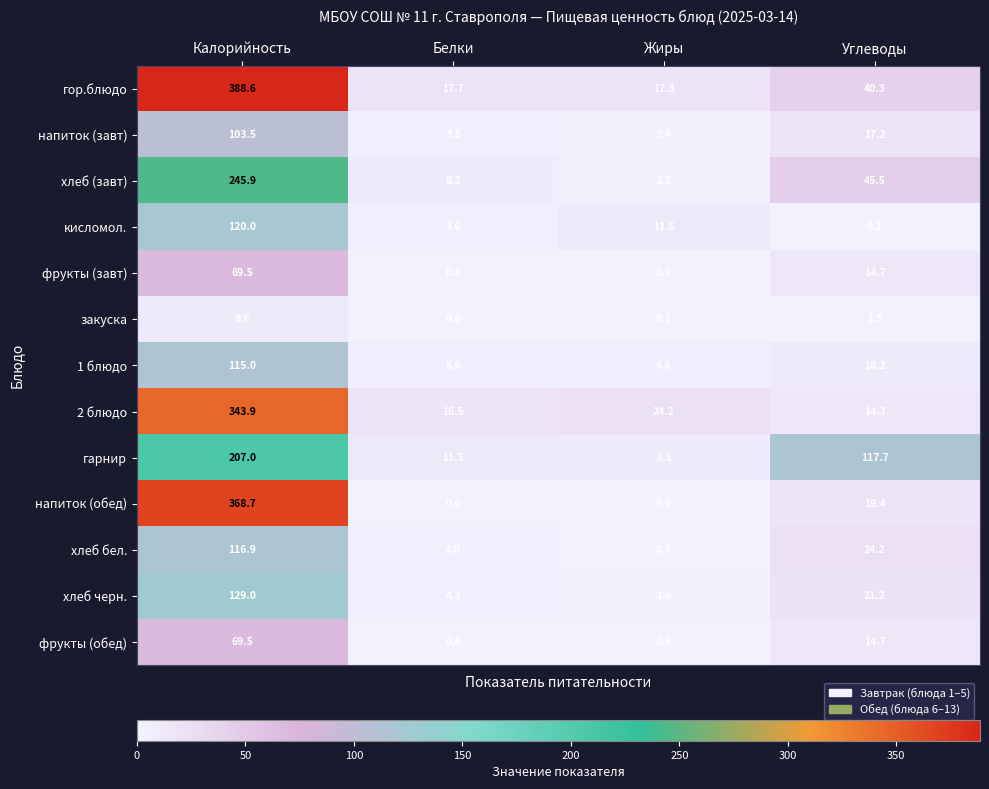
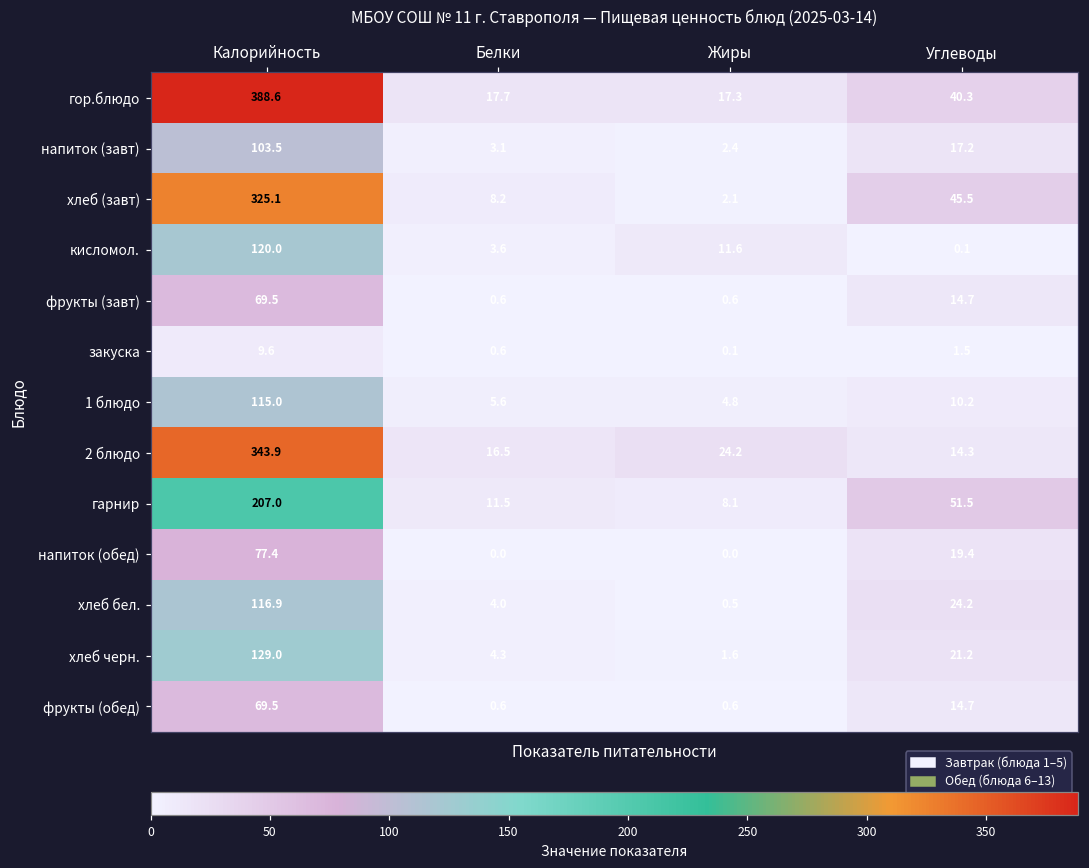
  {
    "гор.блюдо": {
      "Калорийность": 388.6
    },
    "напиток (завт)": {
      "Калорийность": 103.5
    },
    "хлеб (завт)": {
-     "Калорийность": 245.9,
+     "Калорийность": 325.1,
      "Углеводы": 45.5
    },
    "кисломол.": {
      "Калорийность": 120.0
    },
    "фрукты (завт)": {
      "Калорийность": 69.5
    },
    "1 блюдо": {
      "Калорийность": 115.0
    },
    "2 блюдо": {
      "Калорийность": 343.9
    },
    "гарнир": {
      "Калорийность": 207.0,
-     "Углеводы": 117.7
+     "Углеводы": 51.5
    },
    "напиток (обед)": {
-     "Калорийность": 368.7
+     "Калорийность": 77.4
    },
    "хлеб бел.": {
      "Калорийность": 116.9
    },
    "хлеб черн.": {
      "Калорийность": 129.0
    },
    "фрукты (обед)": {
      "Калорийность": 69.5
    }
  }
